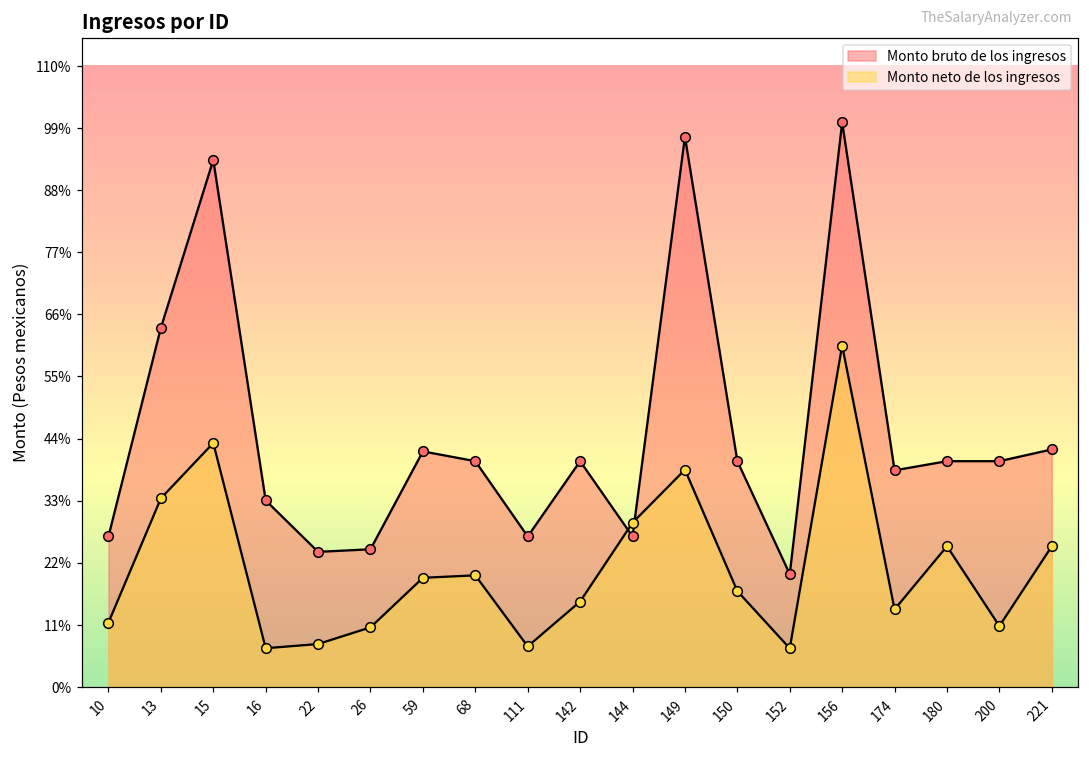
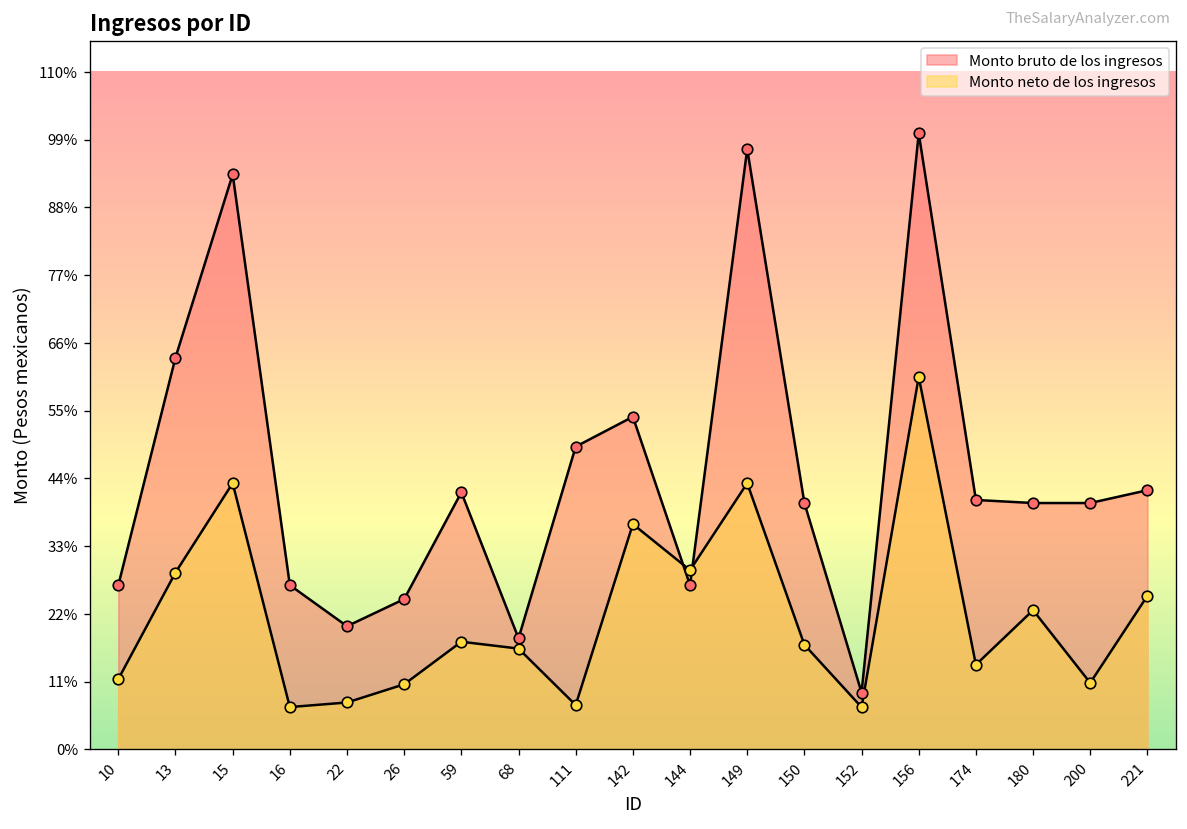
  {
    "Monto bruto de los ingresos": {
      "10": "27%",
      "13": "64%",
      "15": "93%",
-     "16": "33%",
-     "22": "24%",
+     "16": "27%",
+     "22": "20%",
      "26": "24%",
      "59": "42%",
-     "68": "40%",
-     "111": "27%",
-     "142": "40%",
+     "68": "18%",
+     "111": "49%",
+     "142": "54%",
      "144": "27%",
      "149": "97%",
      "150": "40%",
-     "152": "20%",
+     "152": "9%",
      "156": "100%",
-     "174": "38%",
+     "174": "40%",
      "180": "40%",
      "200": "40%",
      "221": "42%"
    },
    "Monto neto de los ingresos": {
      "10": "11%",
-     "13": "33%",
+     "13": "29%",
      "15": "43%",
      "16": "7%",
      "22": "8%",
      "26": "11%",
-     "59": "19%",
-     "68": "20%",
+     "59": "17%",
+     "68": "16%",
      "111": "7%",
-     "142": "15%",
+     "142": "37%",
      "144": "29%",
-     "149": "38%",
+     "149": "43%",
      "150": "17%",
      "152": "7%",
      "156": "60%",
      "174": "14%",
-     "180": "25%",
+     "180": "23%",
      "200": "11%",
      "221": "25%"
    }
  }
